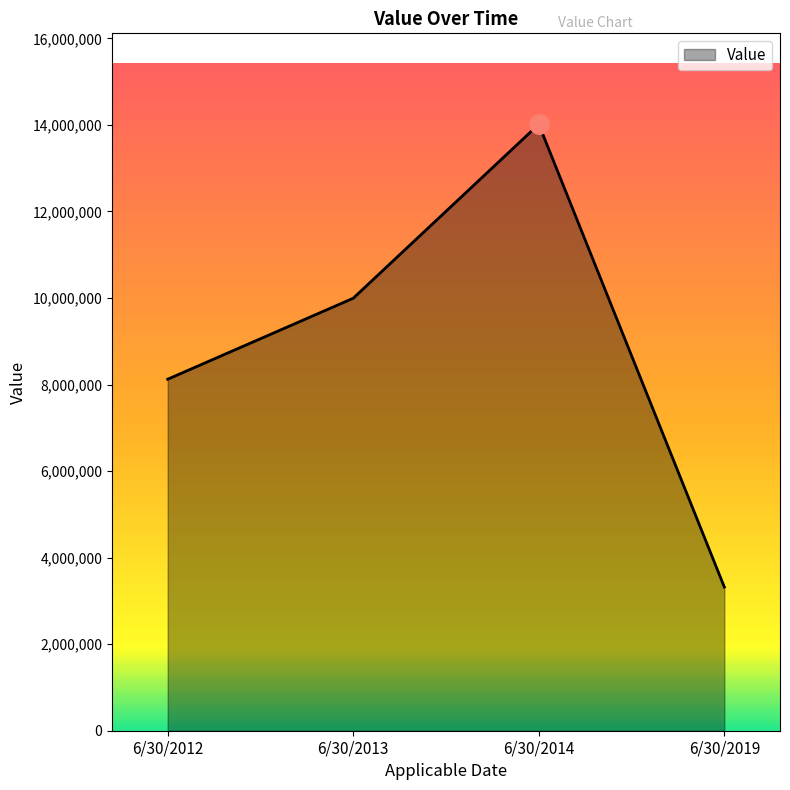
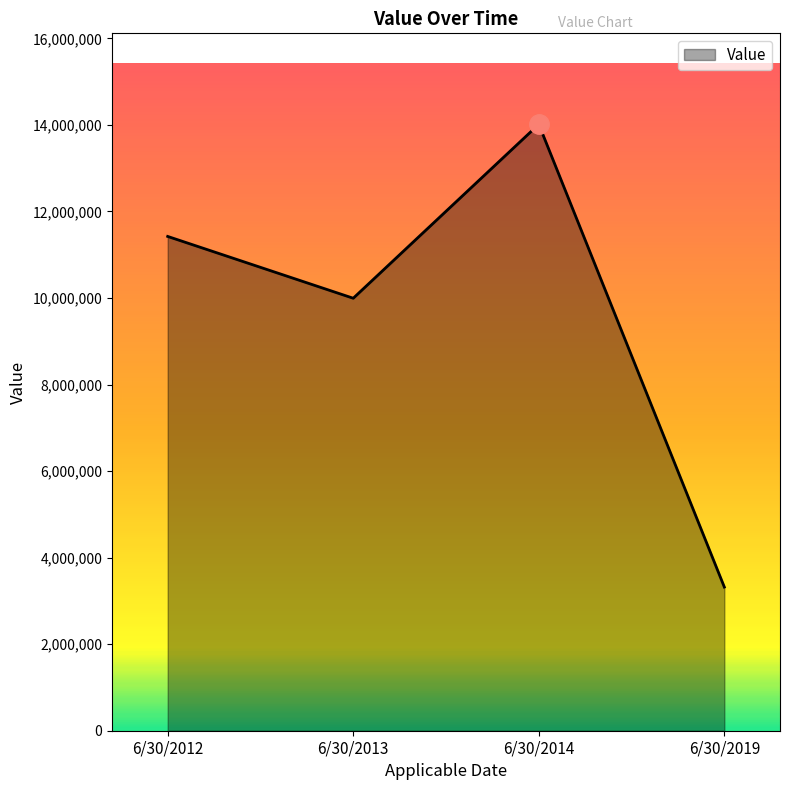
  {
    "Value": {
-     "6/30/2012": "8,100,000",
+     "6/30/2012": "11,400,000",
      "6/30/2013": "10,000,000",
      "6/30/2019": "3,300,000"
    }
  }
